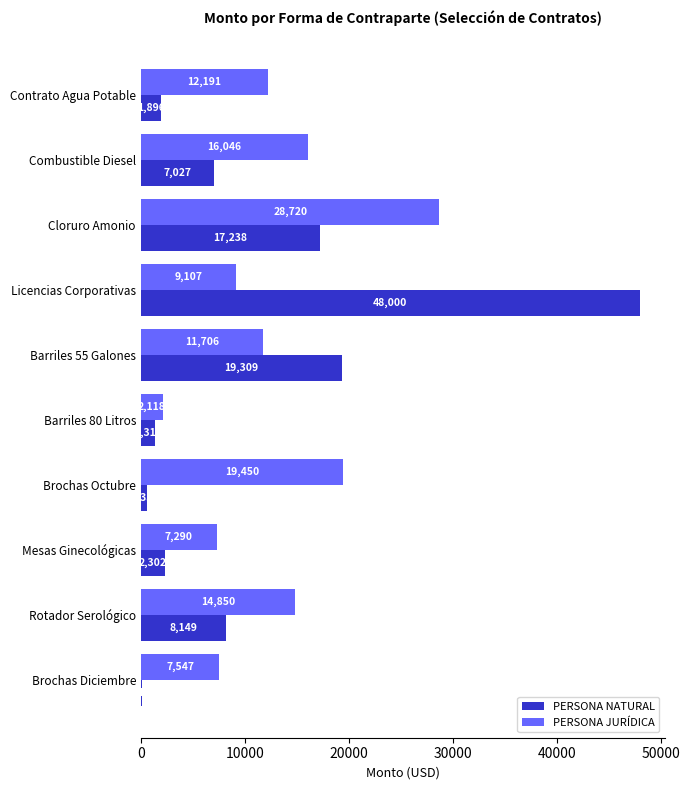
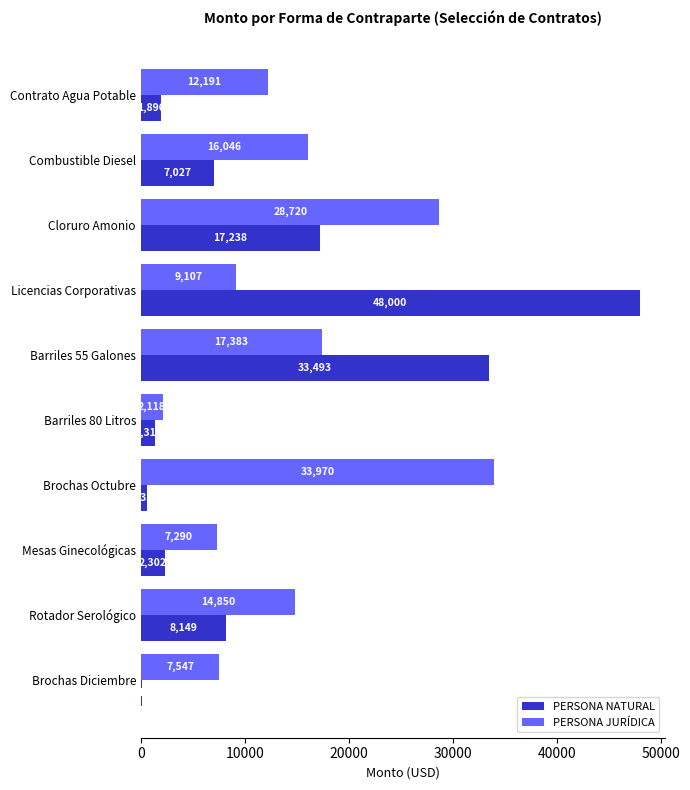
  {
    "PERSONA NATURAL": {
      "Contrato Agua Potable": "1,896",
      "Combustible Diesel": "7,027",
      "Cloruro Amonio": "17,238",
      "Licencias Corporativas": "48,000",
-     "Barriles 55 Galones": "19,309",
+     "Barriles 55 Galones": "33,493",
      "Mesas Ginecológicas": "2,302",
      "Rotador Serológico": "8,149"
    },
    "PERSONA JURÍDICA": {
      "Contrato Agua Potable": "12,191",
      "Combustible Diesel": "16,046",
      "Cloruro Amonio": "28,720",
      "Licencias Corporativas": "9,107",
-     "Barriles 55 Galones": "11,706",
+     "Barriles 55 Galones": "17,383",
      "Barriles 80 Litros": "2,118",
-     "Brochas Octubre": "19,450",
+     "Brochas Octubre": "33,970",
      "Mesas Ginecológicas": "7,290",
      "Rotador Serológico": "14,850",
      "Brochas Diciembre": "7,547"
    }
  }
